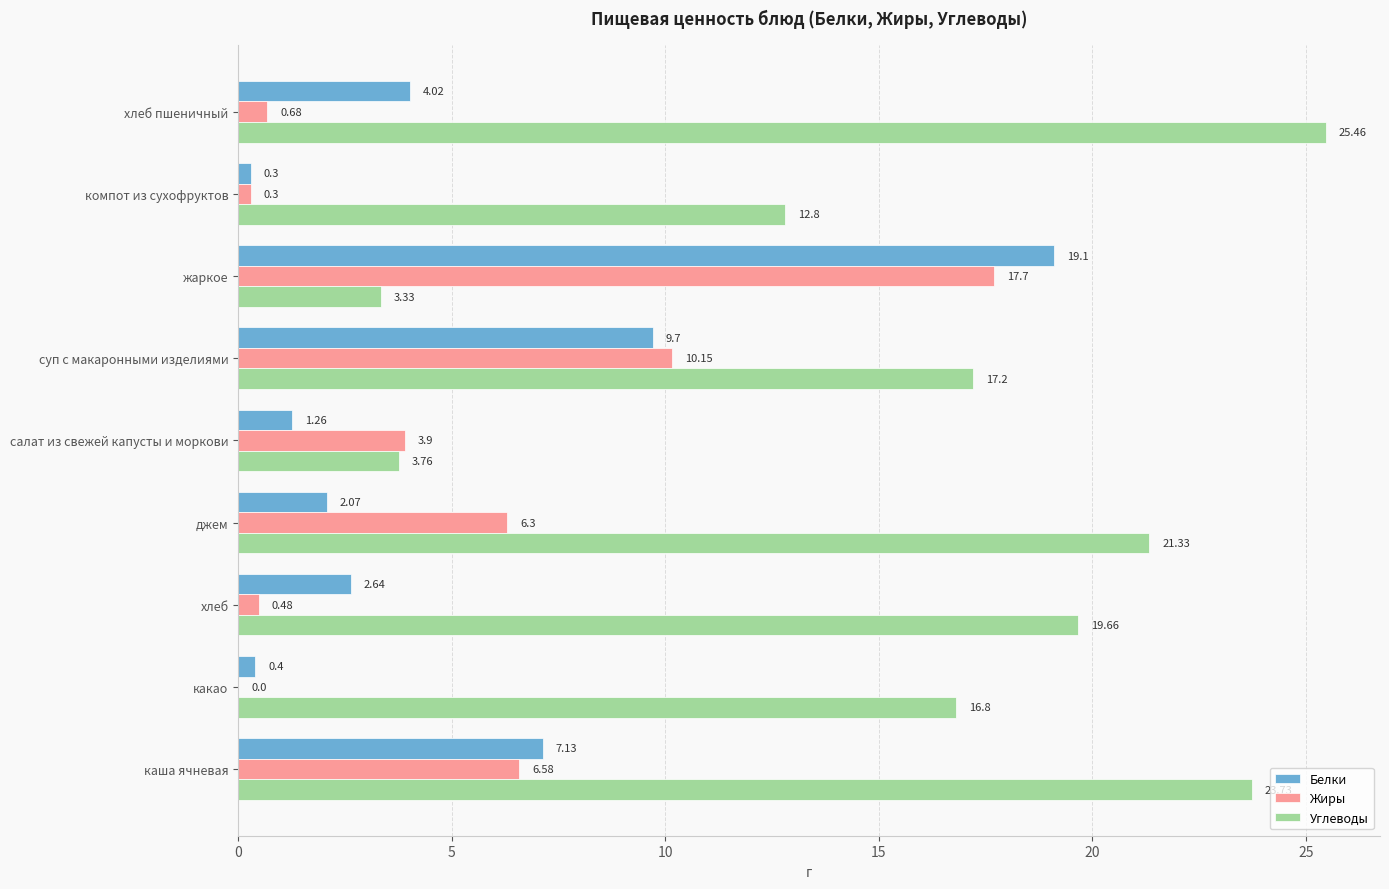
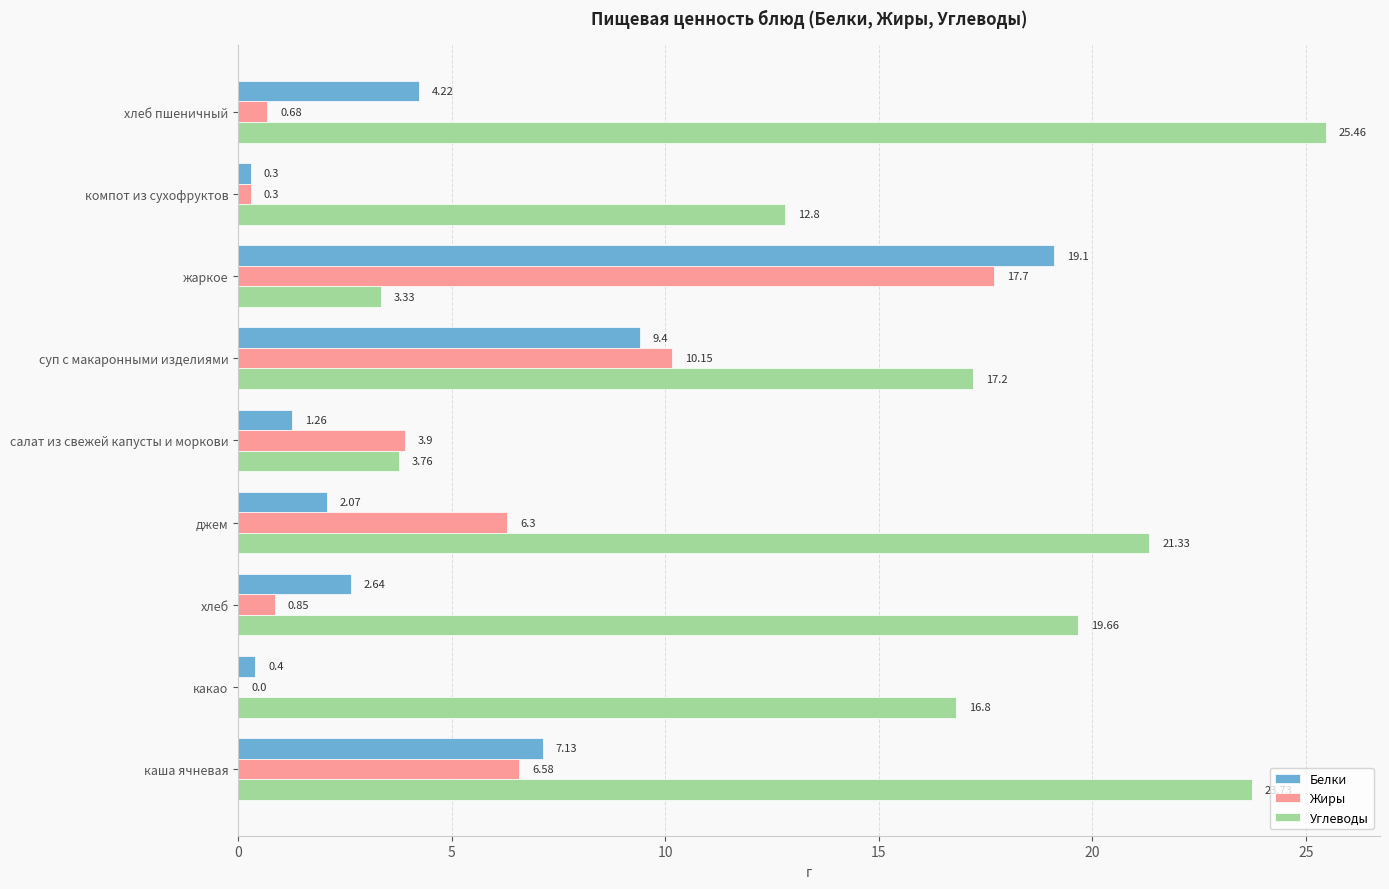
  {
    "Белки": {
-     "хлеб пшеничный": 4.02,
+     "хлеб пшеничный": 4.22,
      "компот из сухофруктов": 0.3,
      "жаркое": 19.1,
-     "суп с макаронными изделиями": 9.7,
+     "суп с макаронными изделиями": 9.4,
      "салат из свежей капусты и моркови": 1.26,
      "джем": 2.07,
      "хлеб": 2.64,
      "какао": 0.4,
      "каша ячневая": 7.13
    },
    "Жиры": {
      "хлеб пшеничный": 0.68,
      "компот из сухофруктов": 0.3,
      "жаркое": 17.7,
      "суп с макаронными изделиями": 10.15,
      "салат из свежей капусты и моркови": 3.9,
      "джем": 6.3,
-     "хлеб": 0.48,
+     "хлеб": 0.85,
      "какао": 0.0,
      "каша ячневая": 6.58
    },
    "Углеводы": {
      "хлеб пшеничный": 25.46,
      "компот из сухофруктов": 12.8,
      "жаркое": 3.33,
      "суп с макаронными изделиями": 17.2,
      "салат из свежей капусты и моркови": 3.76,
      "джем": 21.33,
      "хлеб": 19.66,
      "какао": 16.8
    }
  }
